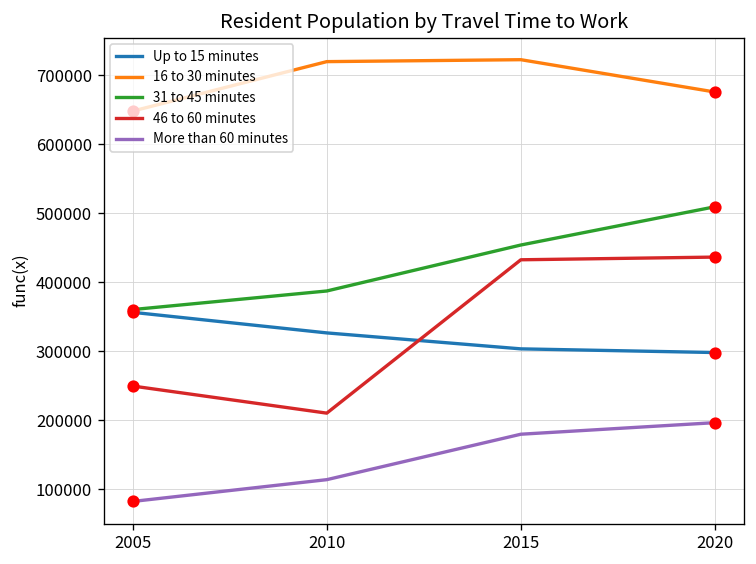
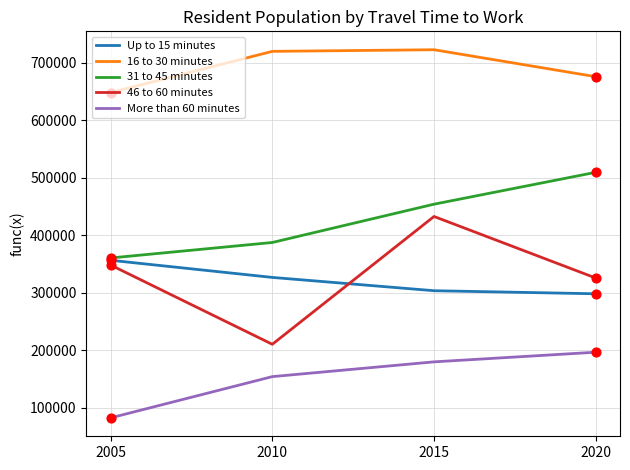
  {
    "Up to 15 minutes": {
      "2010": 330000,
      "2015": 300000
    },
    "16 to 30 minutes": {
      "2010": 720000,
      "2015": 720000
    },
    "31 to 45 minutes": {
      "2010": 390000,
      "2015": 450000
    },
    "46 to 60 minutes": {
-     "2005": 250000,
+     "2005": 350000,
      "2010": 210000,
      "2015": 430000,
-     "2020": 440000
+     "2020": 330000
    },
    "More than 60 minutes": {
-     "2010": 110000,
+     "2010": 150000,
      "2015": 180000
    }
  }
